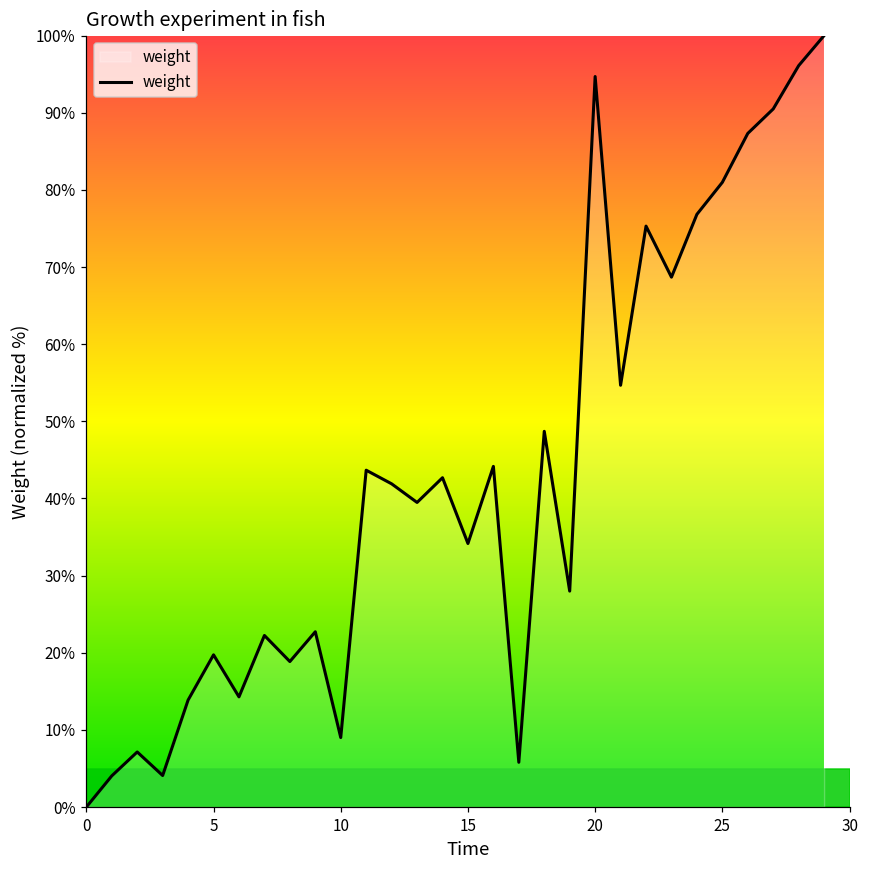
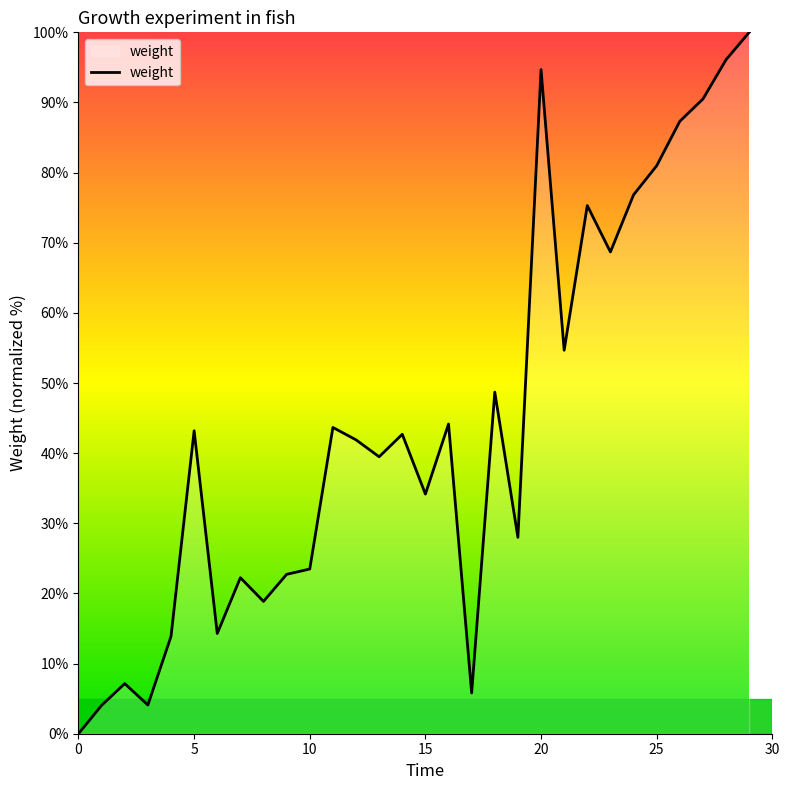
  {
-   "5": "20%",
-   "10": "9%",
+   "5": "43%",
+   "10": "23%",
    "15": "34%",
    "20": "95%",
    "25": "81%"
  }
